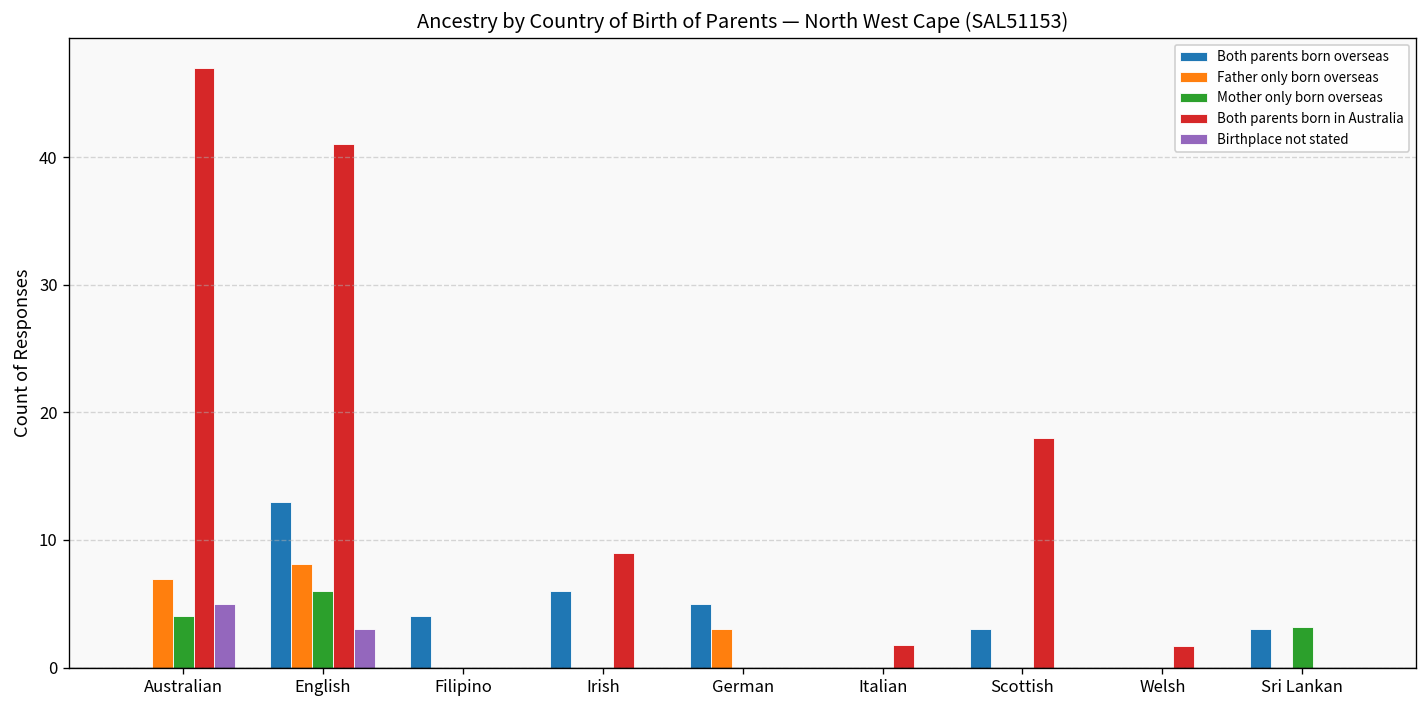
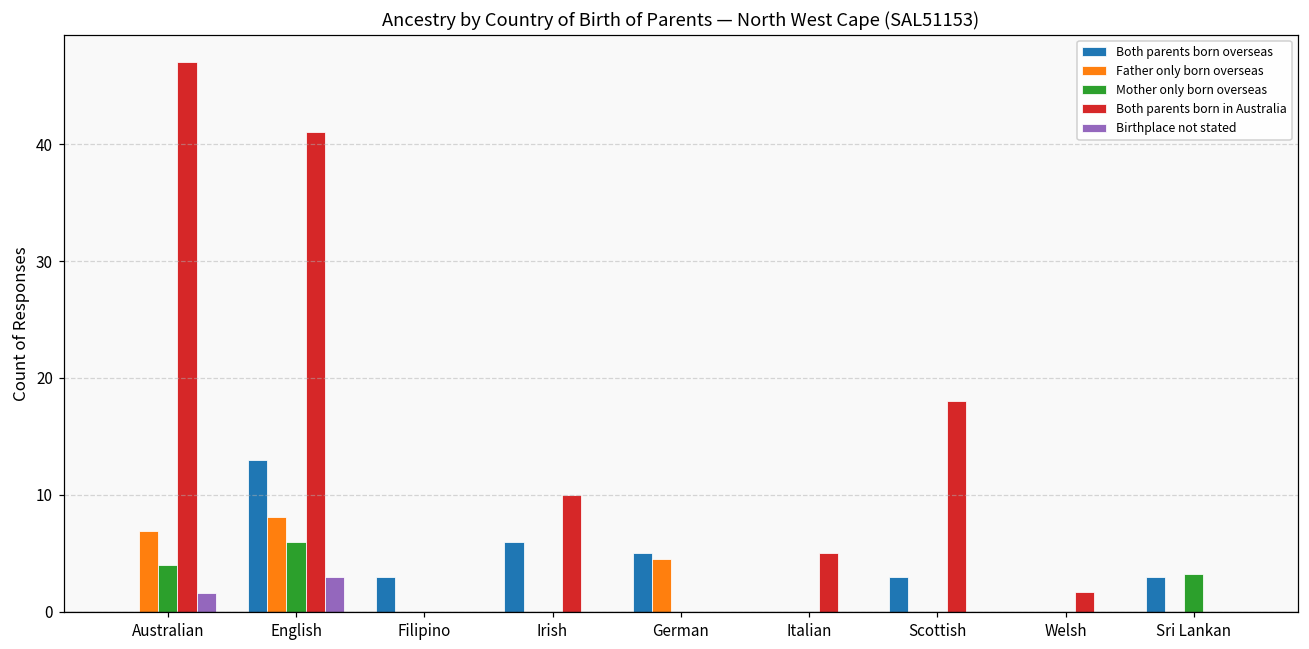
  {
    "Both parents born overseas": {
      "Australian": 0,
      "English": 13,
-     "Filipino": 4,
+     "Filipino": 3,
      "Irish": 6,
      "German": 5,
      "Italian": 0,
      "Scottish": 3,
      "Welsh": 0,
      "Sri Lankan": 3
    },
    "Father only born overseas": {
      "Australian": 6.9,
      "English": 8.1,
      "Filipino": 0.0,
      "Irish": 0.0,
-     "German": 3.0,
+     "German": 4.5,
      "Italian": 0.0,
      "Scottish": 0.0,
      "Welsh": 0.0,
      "Sri Lankan": 0.0
    },
    "Mother only born overseas": {
      "Australian": 4.0,
      "English": 6.0,
      "Filipino": 0.0,
      "Irish": 0.0,
      "German": 0.0,
      "Italian": 0.0,
      "Scottish": 0.0,
      "Welsh": 0.0,
      "Sri Lankan": 3.2
    },
    "Both parents born in Australia": {
      "Australian": 47.0,
      "English": 41.0,
      "Filipino": 0.0,
-     "Irish": 9,
+     "Irish": 10,
      "German": 0.0,
-     "Italian": 1.8,
+     "Italian": 5.0,
      "Scottish": 18.0,
      "Welsh": 1.7,
      "Sri Lankan": 0.0
    },
    "Birthplace not stated": {
-     "Australian": 5.0,
+     "Australian": 1.6,
      "English": 3.0,
      "Filipino": 0.0,
      "Irish": 0.0,
      "German": 0.0,
      "Italian": 0.0,
      "Scottish": 0.0,
      "Welsh": 0.0,
      "Sri Lankan": 0.0
    }
  }
